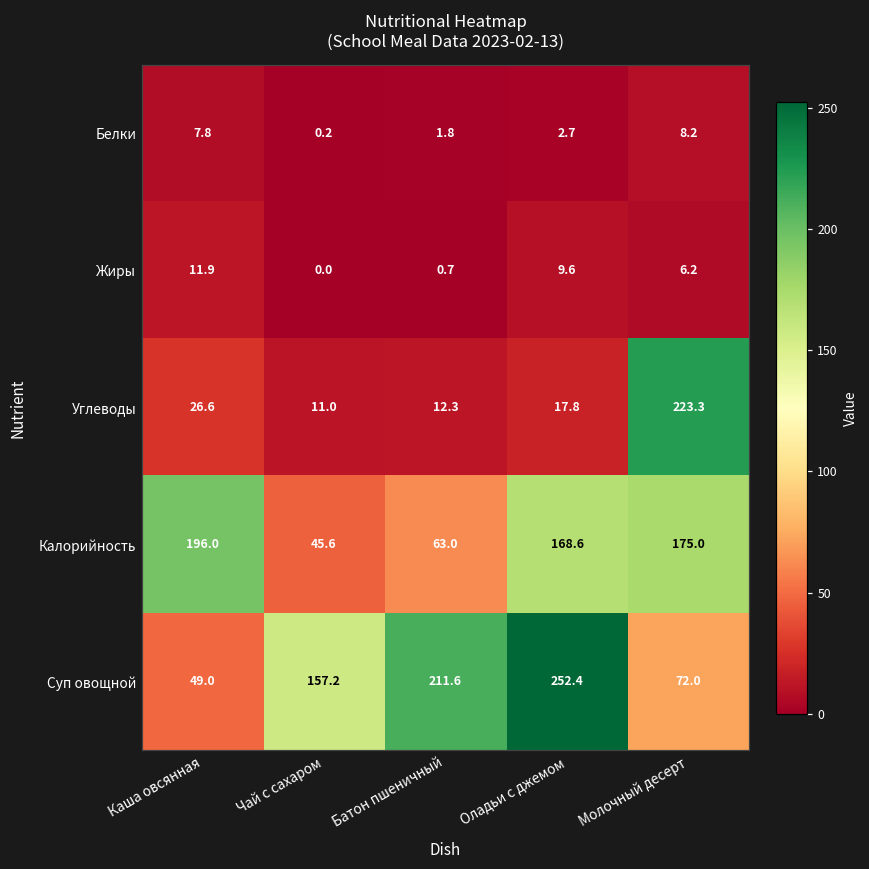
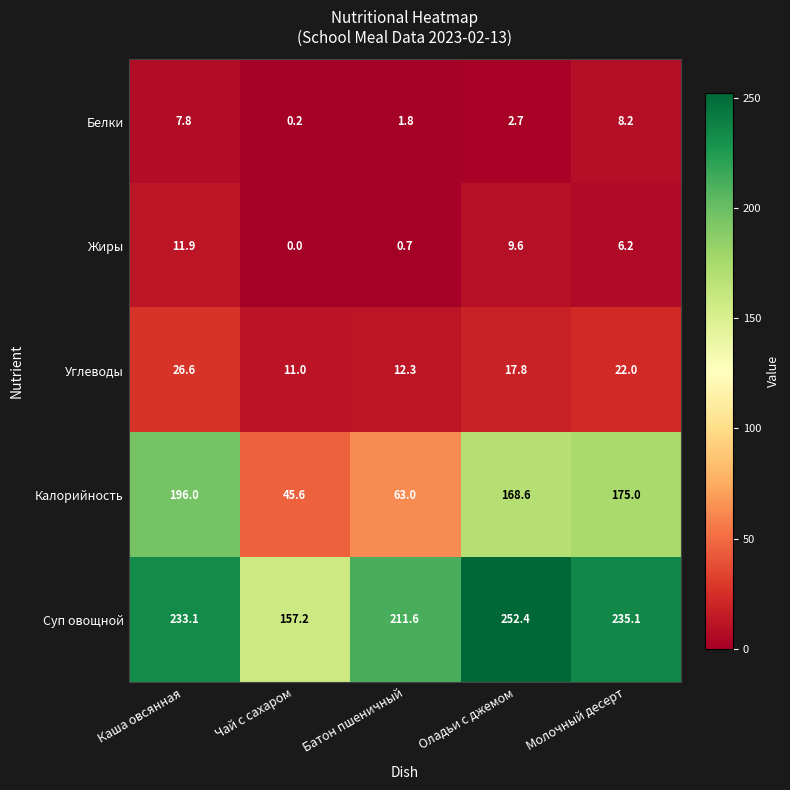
  {
    "Белки": {
      "Каша овсянная": 7.8,
      "Чай с сахаром": 0.2,
      "Батон пшеничный": 1.8,
      "Оладьи с джемом": 2.7,
      "Молочный десерт": 8.2
    },
    "Жиры": {
      "Каша овсянная": 11.9,
      "Чай с сахаром": 0.0,
      "Батон пшеничный": 0.7,
      "Оладьи с джемом": 9.6,
      "Молочный десерт": 6.2
    },
    "Углеводы": {
      "Каша овсянная": 26.6,
      "Чай с сахаром": 11.0,
      "Батон пшеничный": 12.3,
      "Оладьи с джемом": 17.8,
-     "Молочный десерт": 223.3
+     "Молочный десерт": 22.0
    },
    "Калорийность": {
      "Каша овсянная": 196.0,
      "Чай с сахаром": 45.6,
      "Батон пшеничный": 63.0,
      "Оладьи с джемом": 168.6,
      "Молочный десерт": 175.0
    },
    "Суп овощной": {
-     "Каша овсянная": 49.0,
+     "Каша овсянная": 233.1,
      "Чай с сахаром": 157.2,
      "Батон пшеничный": 211.6,
      "Оладьи с джемом": 252.4,
-     "Молочный десерт": 72.0
+     "Молочный десерт": 235.1
    }
  }
